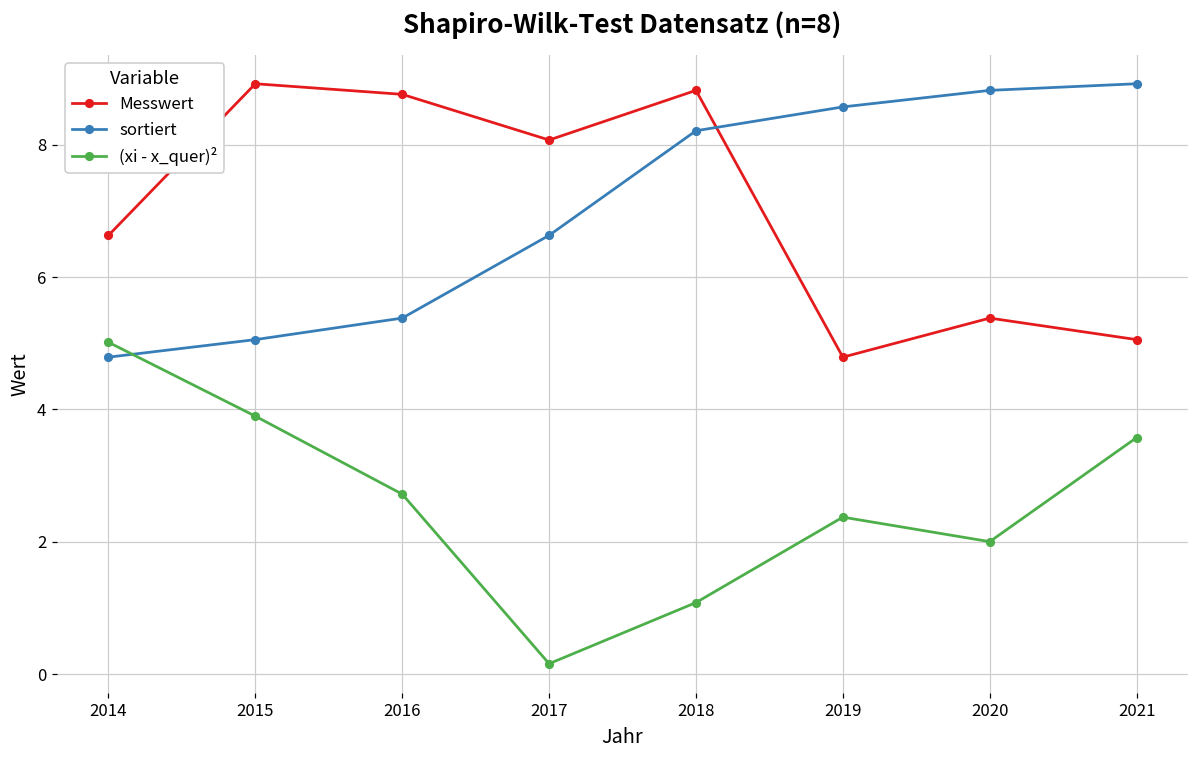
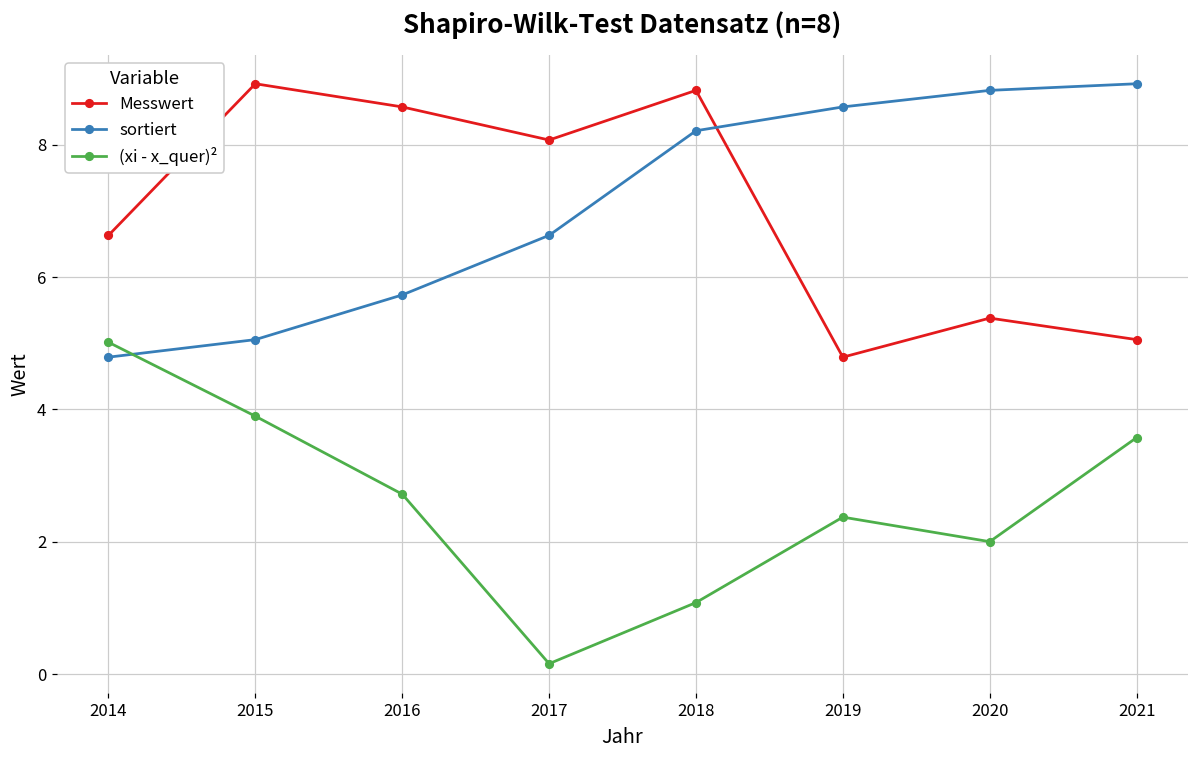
  {
    "Messwert": {
      "2014": 6.6,
      "2015": 8.9,
-     "2016": 8.8,
+     "2016": 8.6,
      "2017": 8.1,
      "2018": 8.8,
      "2019": 4.8,
      "2020": 5.4,
      "2021": 5.1
    },
    "sortiert": {
      "2014": 4.8,
      "2015": 5.1,
-     "2016": 5.4,
+     "2016": 5.7,
      "2017": 6.6,
      "2018": 8.2,
      "2019": 8.6,
      "2020": 8.8,
      "2021": 8.9
    },
    "(xi - x_quer)²": {
      "2014": 5.0,
      "2015": 3.9,
      "2016": 2.7,
      "2017": 0.2,
      "2018": 1.1,
      "2019": 2.4,
      "2020": 2.0,
      "2021": 3.6
    }
  }
